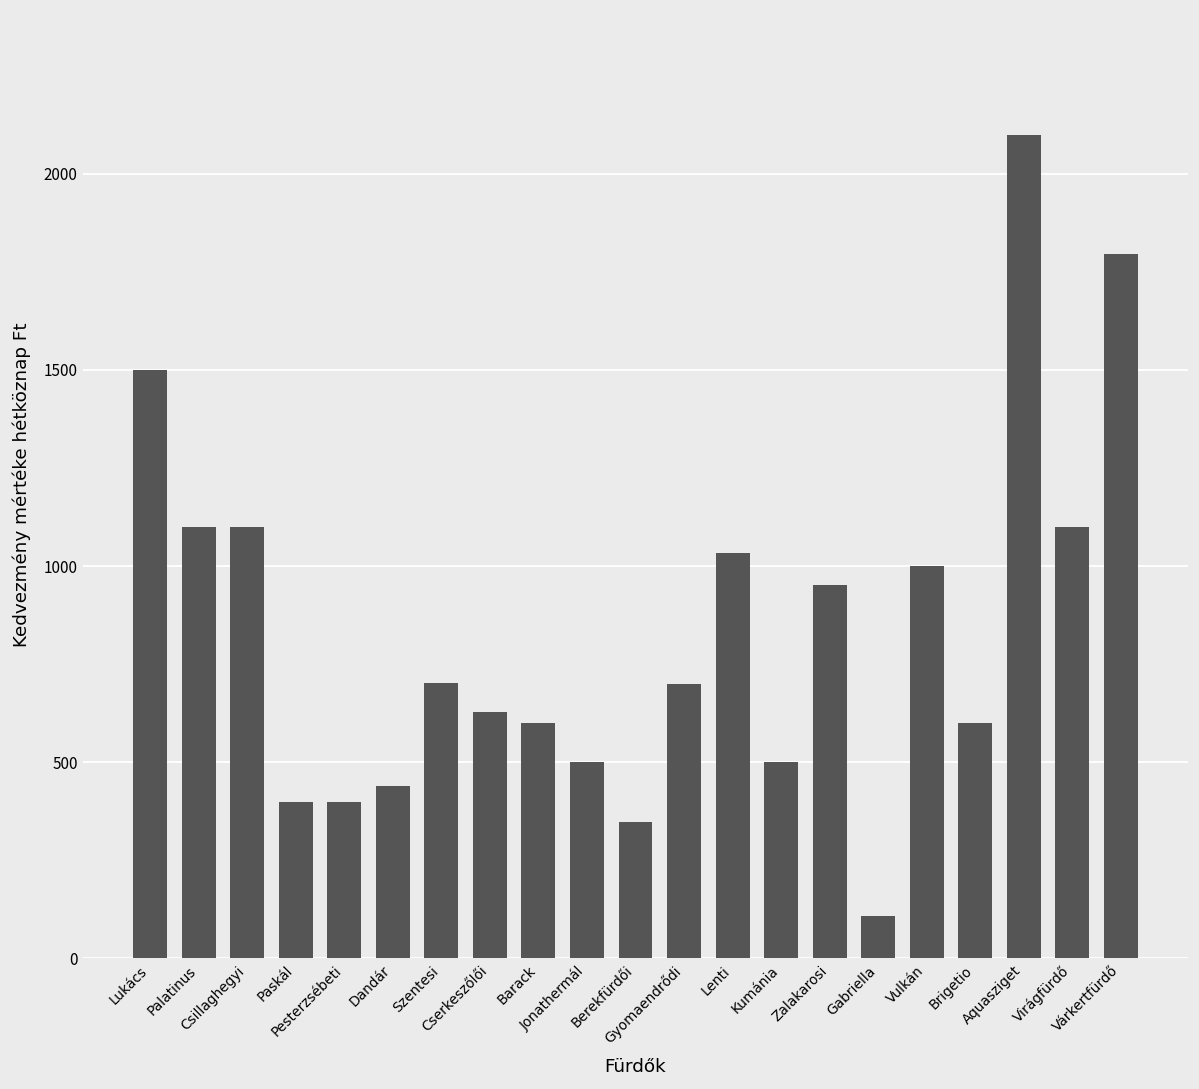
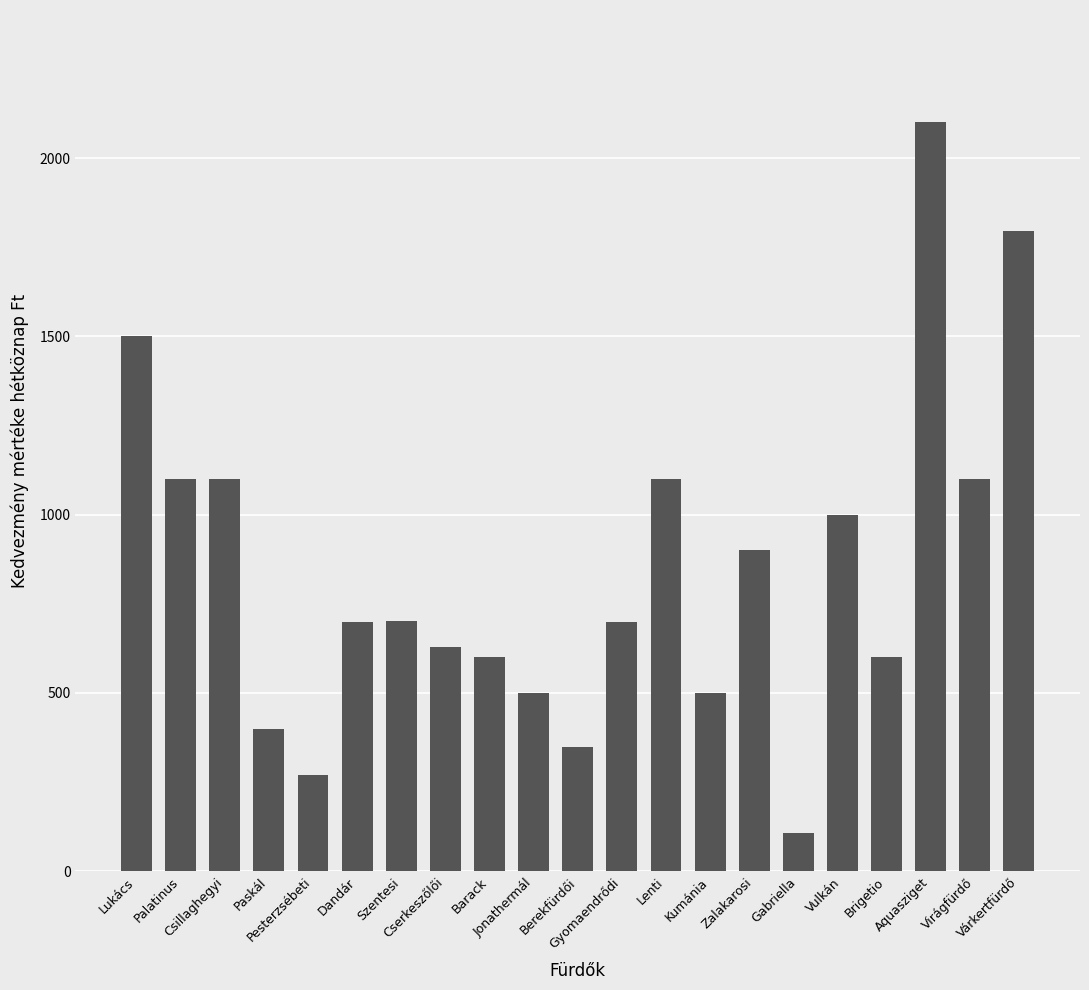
  {
    "Lukács": 1500,
    "Palatinus": 1100,
    "Csillaghegyi": 1100,
    "Paskál": 400,
-   "Pesterzsébeti": 400,
-   "Dandár": 440,
+   "Pesterzsébeti": 270,
+   "Dandár": 700,
    "Szentesi": 700,
    "Cserkeszőlői": 630,
    "Barack": 600,
    "Jonathermál": 500,
    "Berekfürdői": 350,
    "Gyomaendrődi": 700,
-   "Lenti": 1030,
+   "Lenti": 1100,
    "Kumánia": 500,
-   "Zalakarosi": 950,
+   "Zalakarosi": 900,
    "Gabriella": 110,
    "Vulkán": 1000,
    "Brigetio": 600,
    "Aquasziget": 2100,
    "Virágfürdő": 1100,
    "Várkertfürdő": 1800
  }
